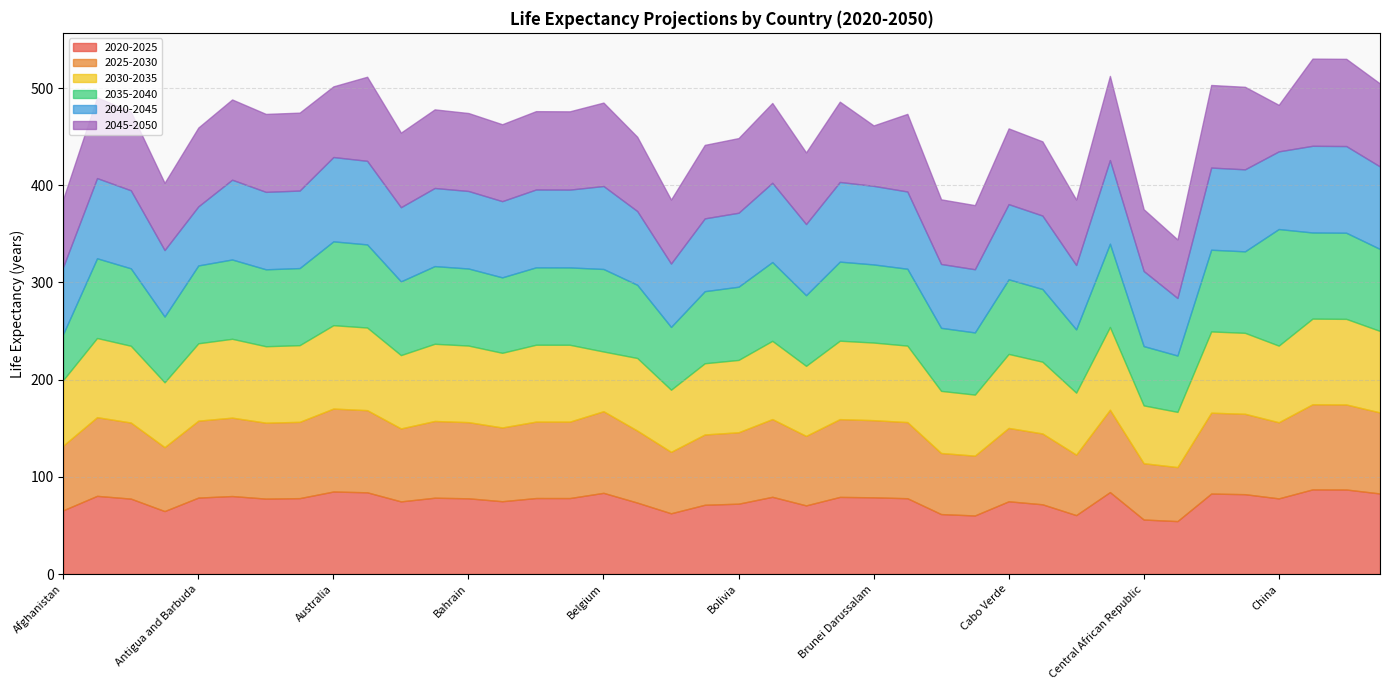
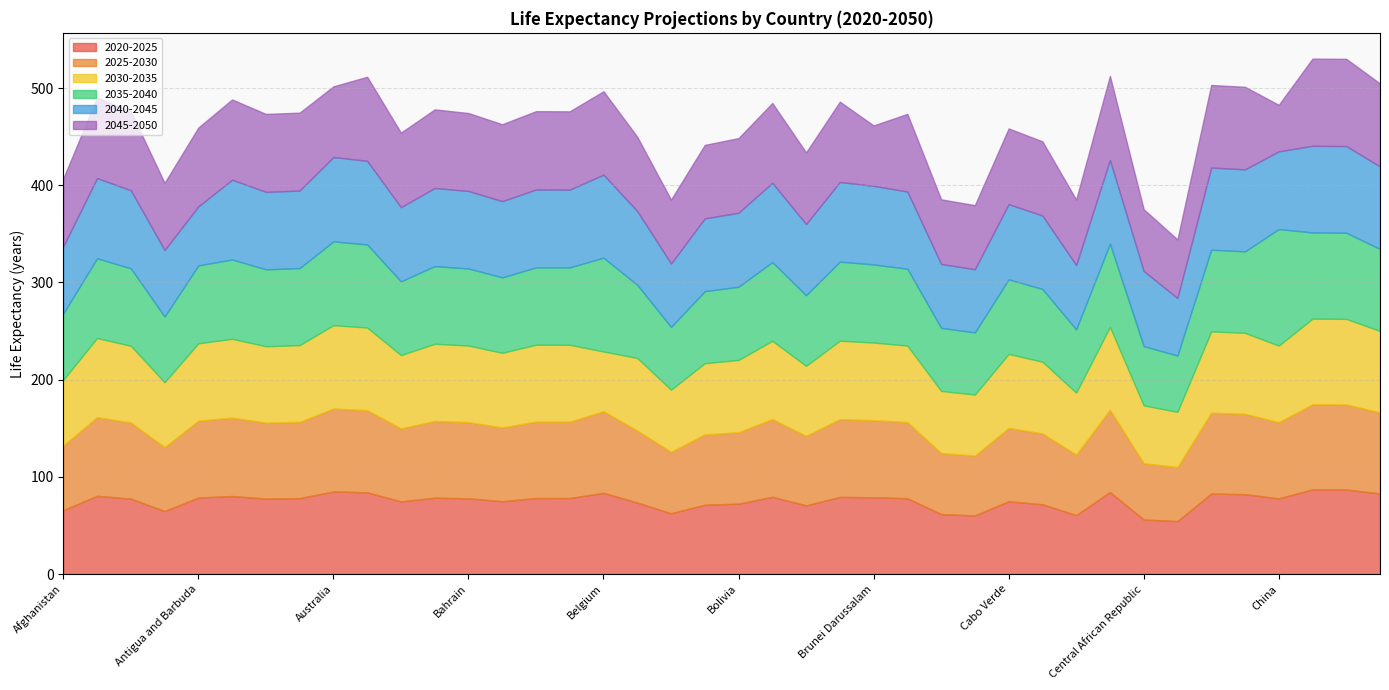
  {
    "2030-2035": {
      "Afghanistan": 70,
      "Antigua and Barbuda": 80,
      "Australia": 90,
      "Bahrain": 80,
      "Belgium": 60,
      "Bolivia": 70,
      "Brunei Darussalam": 80,
      "Cabo Verde": 80,
      "Central African Republic": 60,
      "China": 80
    },
    "2035-2040": {
-     "Afghanistan": 50,
+     "Afghanistan": 70,
      "Antigua and Barbuda": 80,
      "Australia": 90,
      "Bahrain": 80,
-     "Belgium": 80,
+     "Belgium": 100,
      "Bolivia": 80,
      "Brunei Darussalam": 80,
      "Cabo Verde": 80,
      "Central African Republic": 60,
      "China": 120
    },
    "2040-2045": {
      "Afghanistan": 70,
      "Antigua and Barbuda": 60,
      "Australia": 90,
      "Bahrain": 80,
      "Belgium": 90,
      "Bolivia": 80,
      "Brunei Darussalam": 80,
      "Cabo Verde": 80,
      "Central African Republic": 80,
      "China": 80
    },
    "2045-2050": {
      "Afghanistan": 70,
      "Antigua and Barbuda": 80,
      "Australia": 70,
      "Bahrain": 80,
      "Belgium": 90,
      "Bolivia": 80,
      "Brunei Darussalam": 60,
      "Cabo Verde": 80,
      "Central African Republic": 60,
      "China": 50
    }
  }
